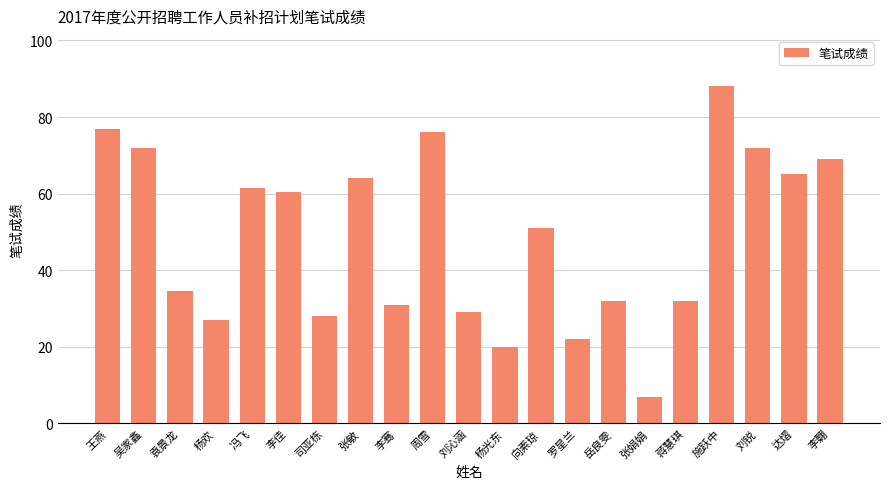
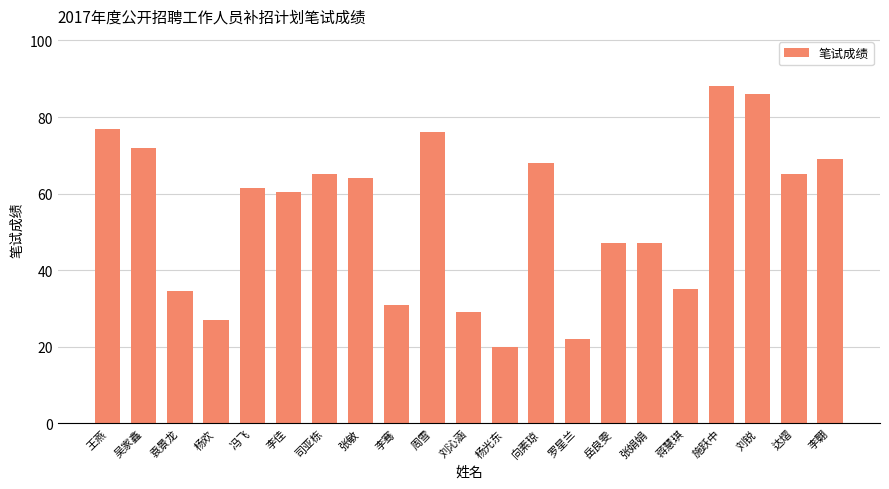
  {
    "王燕": 77,
    "吴家鑫": 72,
    "袁景龙": 35,
    "杨欢": 27,
    "冯飞": 62,
    "李佳": 61,
-   "司亚栋": 28,
+   "司亚栋": 65,
    "张敏": 64,
    "李骞": 31,
    "周雪": 76,
    "刘沁涵": 29,
    "杨光东": 20,
-   "向素琼": 51,
+   "向素琼": 68,
    "罗星兰": 22,
-   "岳良雯": 32,
-   "张娟娟": 7,
-   "蒋慧琪": 32,
+   "岳良雯": 47,
+   "张娟娟": 47,
+   "蒋慧琪": 35,
    "施跃中": 88,
-   "刘锐": 72,
+   "刘锐": 86,
    "达熠": 65,
    "李翾": 69
  }
